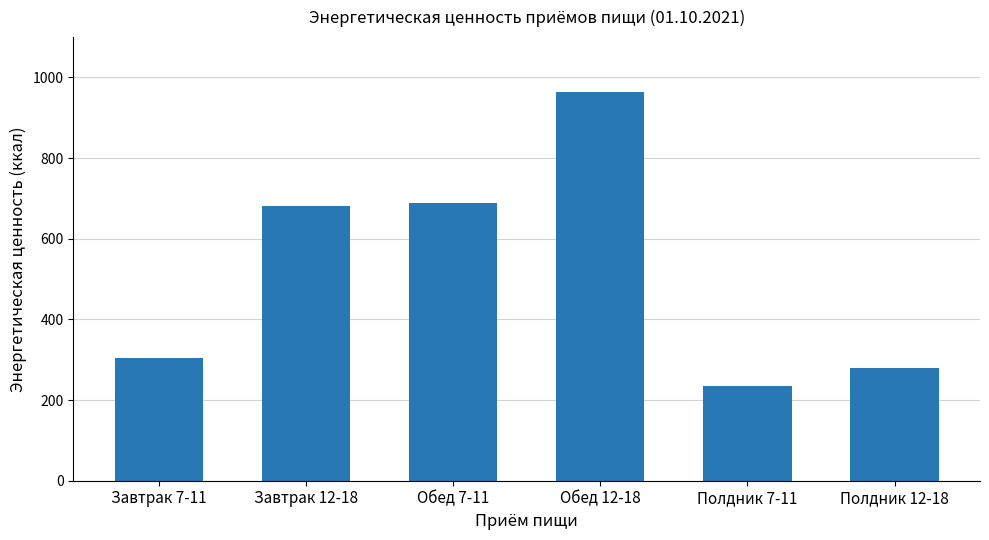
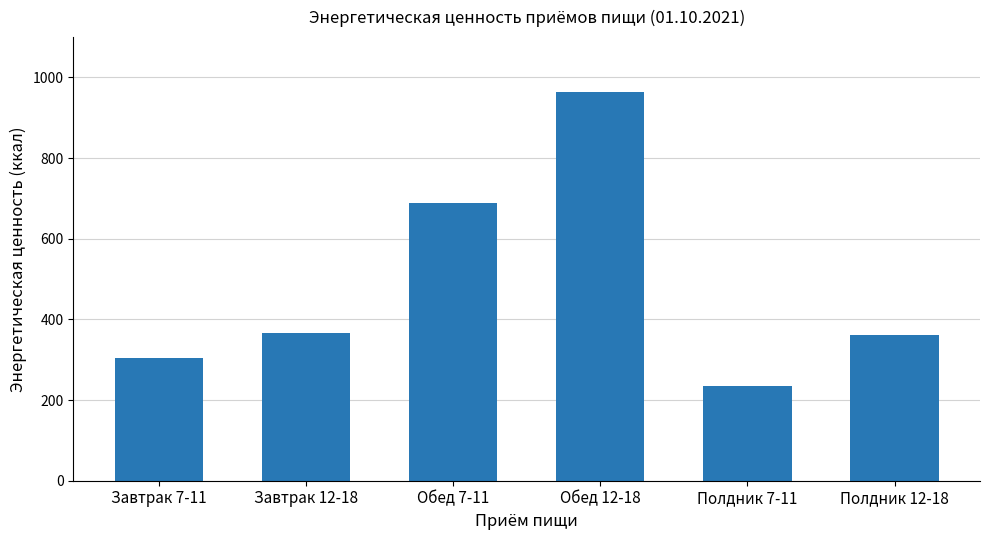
  {
    "Завтрак 7-11": 300,
-   "Завтрак 12-18": 680,
+   "Завтрак 12-18": 370,
    "Обед 7-11": 690,
    "Обед 12-18": 970,
    "Полдник 7-11": 240,
-   "Полдник 12-18": 280
+   "Полдник 12-18": 360
  }
